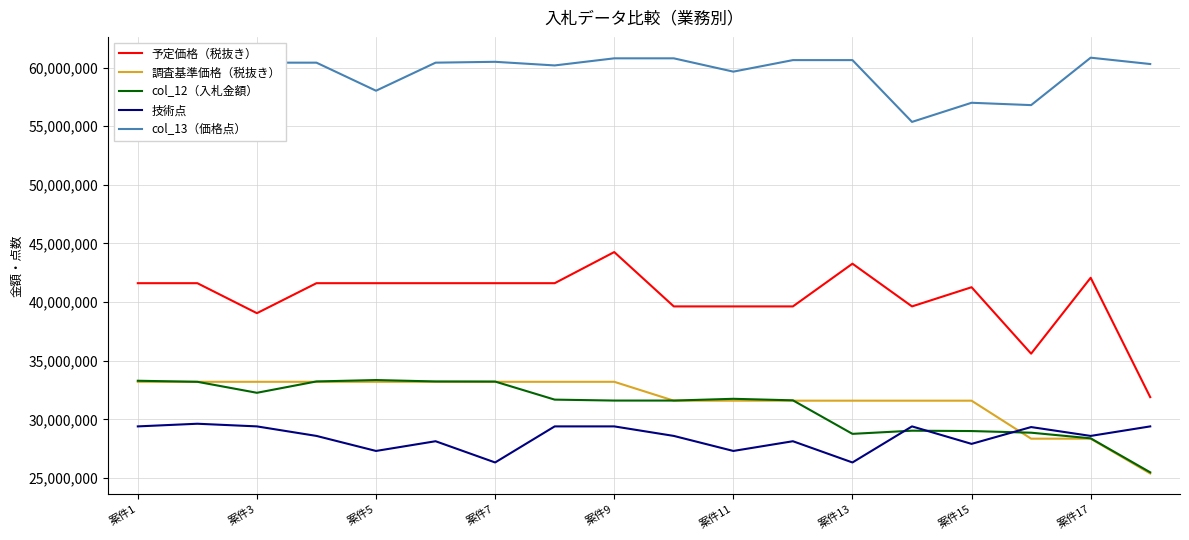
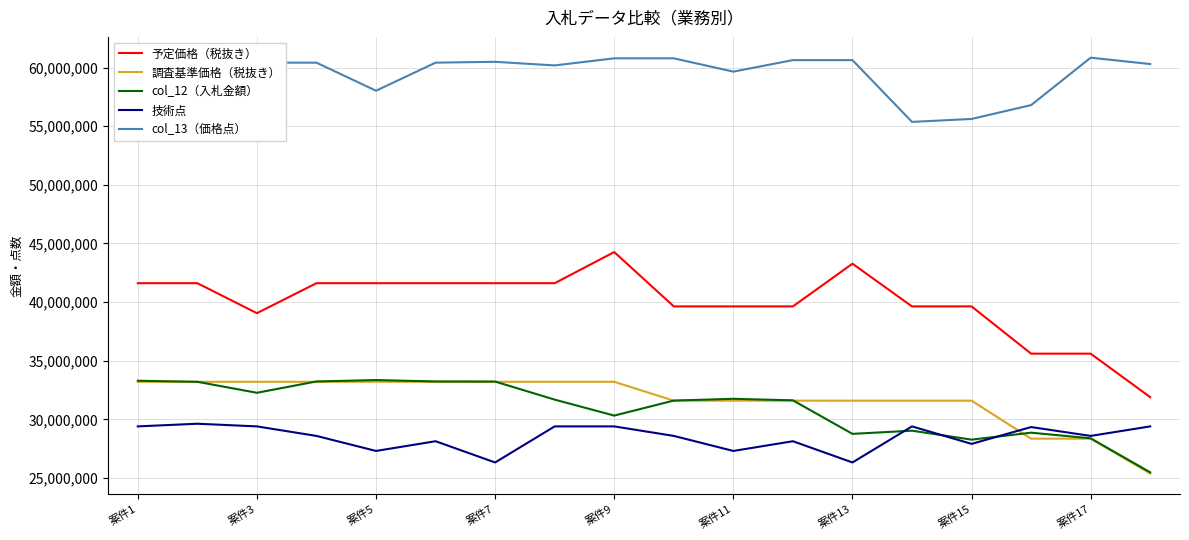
  {
    "予定価格（税抜き）": {
      "案件1": "41,600,000",
      "案件3": "39,100,000",
      "案件5": "41,600,000",
      "案件7": "41,600,000",
      "案件9": "44,300,000",
      "案件11": "39,600,000",
      "案件13": "43,300,000",
-     "案件15": "41,300,000",
-     "案件17": "42,100,000"
+     "案件15": "39,600,000",
+     "案件17": "35,600,000"
    },
    "調査基準価格（税抜き）": {
      "案件3": "33,200,000",
      "案件9": "33,200,000",
      "案件13": "31,600,000",
      "案件15": "31,600,000"
    },
    "col_12（入札金額）": {
      "案件3": "32,300,000",
-     "案件9": "31,600,000",
+     "案件9": "30,300,000",
      "案件13": "28,800,000",
-     "案件15": "29,000,000"
+     "案件15": "28,300,000"
    },
    "技術点": {
      "案件1": "29,400,000",
      "案件3": "29,400,000",
      "案件5": "27,300,000",
      "案件7": "26,300,000",
      "案件9": "29,400,000",
      "案件11": "27,300,000",
      "案件13": "26,300,000",
      "案件15": "27,900,000"
    },
    "col_13（価格点）": {
      "案件5": "58,000,000",
      "案件7": "60,500,000",
      "案件9": "60,800,000",
      "案件11": "59,700,000",
      "案件13": "60,600,000",
-     "案件15": "57,000,000",
+     "案件15": "55,600,000",
      "案件17": "60,800,000"
    }
  }
